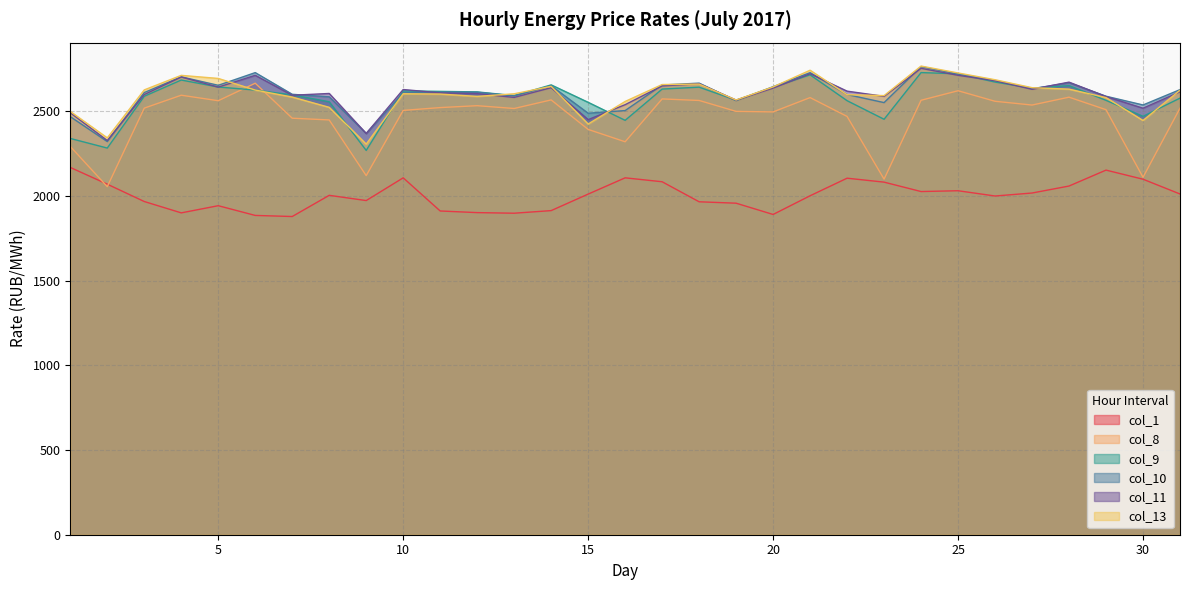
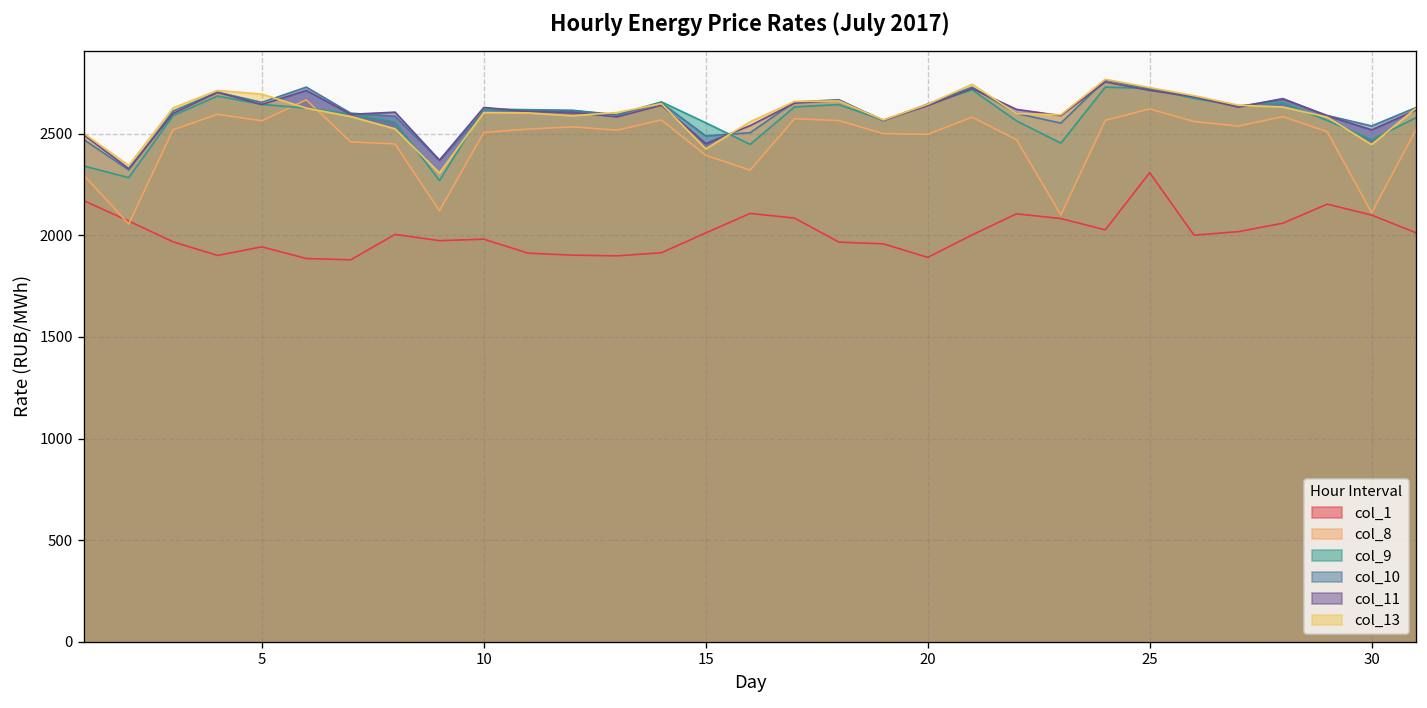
  {
    "col_1": {
      "5": 1940,
-     "10": 2110,
+     "10": 1980,
      "15": 2010,
      "20": 1890,
-     "25": 2030
+     "25": 2310
    }
  }
